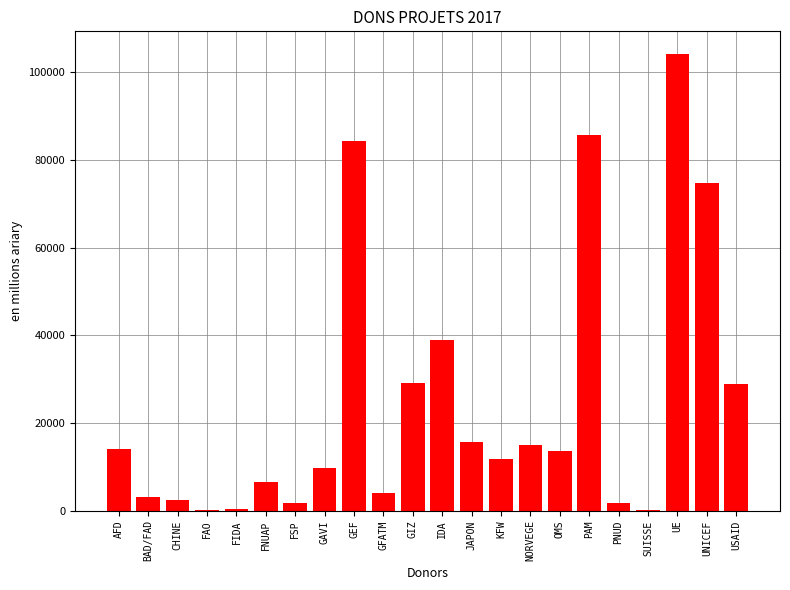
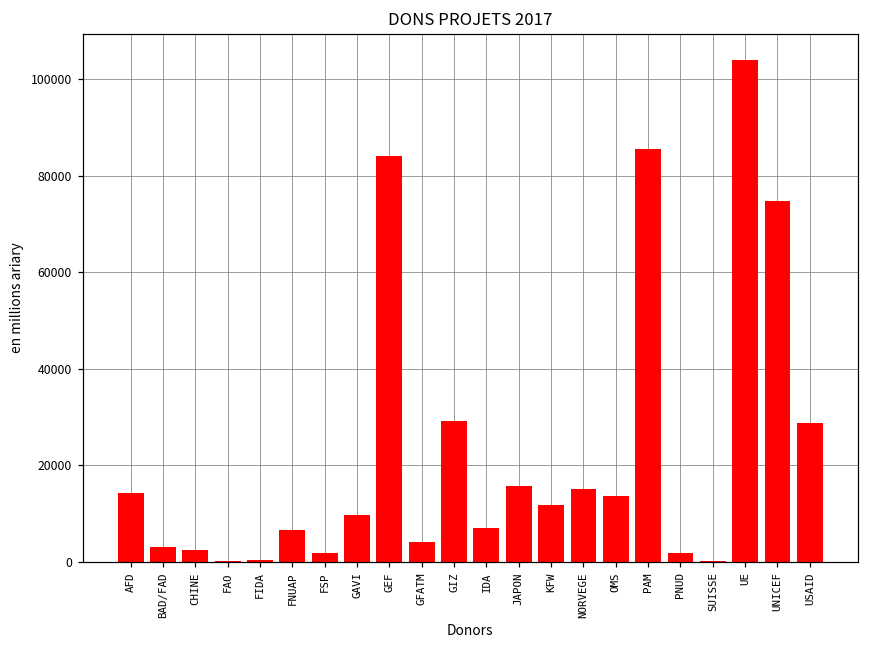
  {
    "AFD": 14000,
    "BAD/FAD": 3000,
    "CHINE": 2000,
    "FNUAP": 7000,
    "FSP": 2000,
    "GAVI": 10000,
    "GEF": 84000,
    "GFATM": 4000,
    "GIZ": 29000,
-   "IDA": 39000,
+   "IDA": 7000,
    "JAPON": 16000,
    "KFW": 12000,
    "NORVEGE": 15000,
    "OMS": 14000,
    "PAM": 86000,
    "PNUD": 2000,
    "UE": 104000,
    "UNICEF": 75000,
    "USAID": 29000
  }
